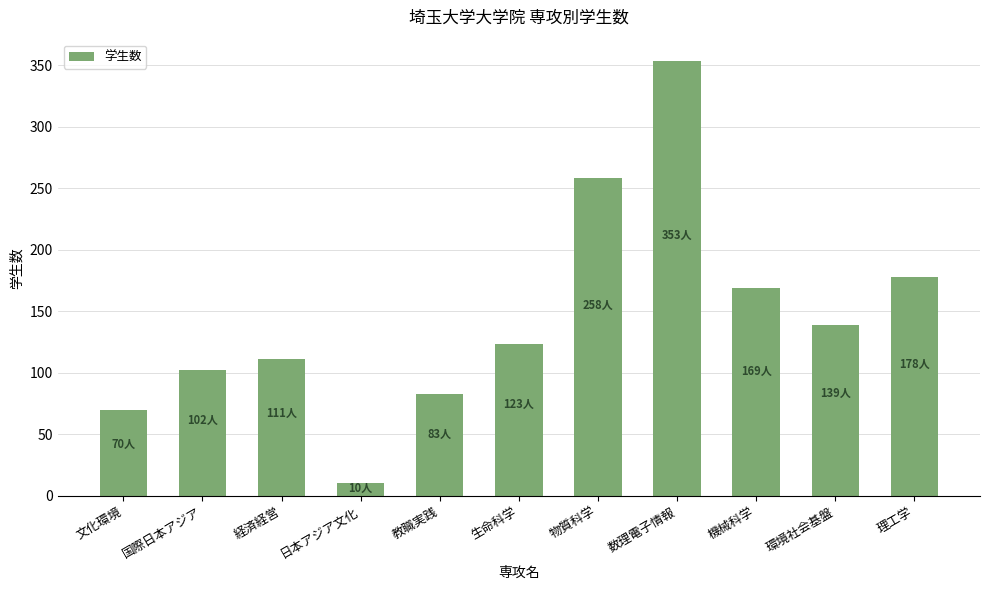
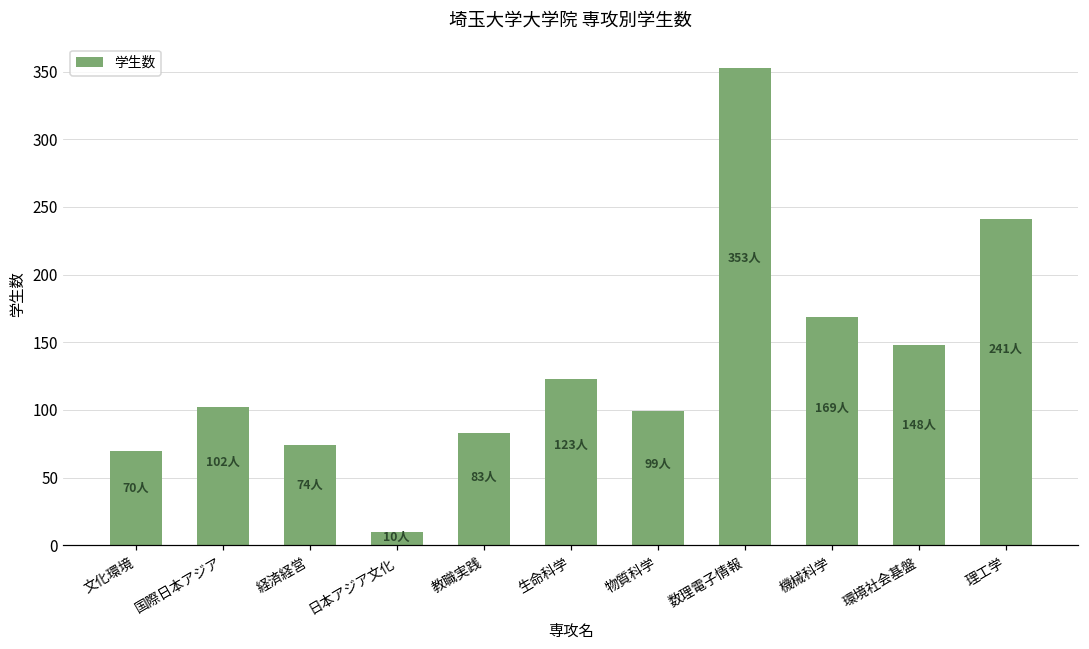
  {
    "文化環境": "70人",
    "国際日本アジア": "102人",
-   "経済経営": "111人",
+   "経済経営": "74人",
    "日本アジア文化": "10人",
    "教職実践": "83人",
    "生命科学": "123人",
-   "物質科学": "258人",
+   "物質科学": "99人",
    "数理電子情報": "353人",
    "機械科学": "169人",
-   "環境社会基盤": "139人",
-   "理工学": "178人"
+   "環境社会基盤": "148人",
+   "理工学": "241人"
  }
